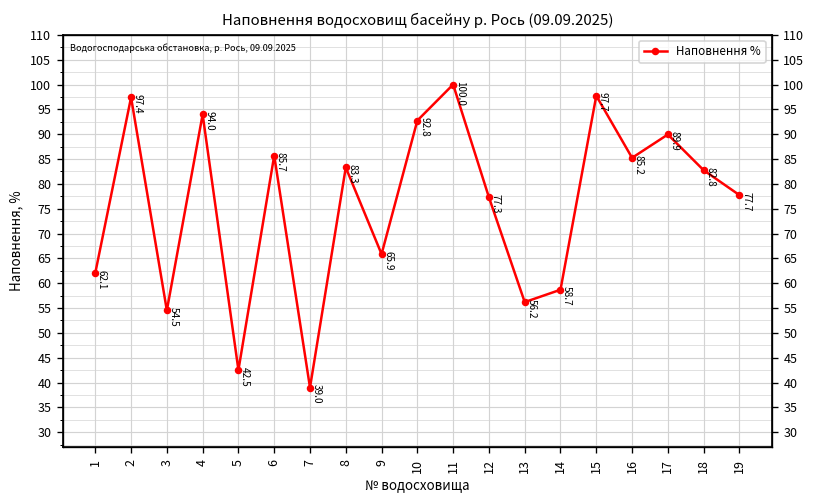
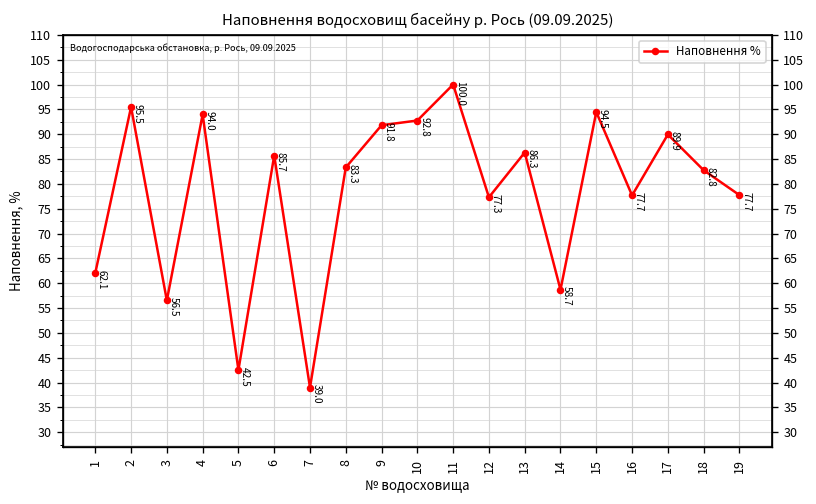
  {
    "1": 62.1,
-   "2": 97.4,
-   "3": 54.5,
+   "2": 95.5,
+   "3": 56.5,
    "4": 94.0,
    "5": 42.5,
    "6": 85.7,
    "7": 39.0,
    "8": 83.3,
-   "9": 65.9,
+   "9": 91.8,
    "10": 92.8,
    "11": 100.0,
    "12": 77.3,
-   "13": 56.2,
+   "13": 86.3,
    "14": 58.7,
-   "15": 97.7,
-   "16": 85.2,
+   "15": 94.5,
+   "16": 77.7,
    "17": 89.9,
    "18": 82.8,
    "19": 77.7
  }
